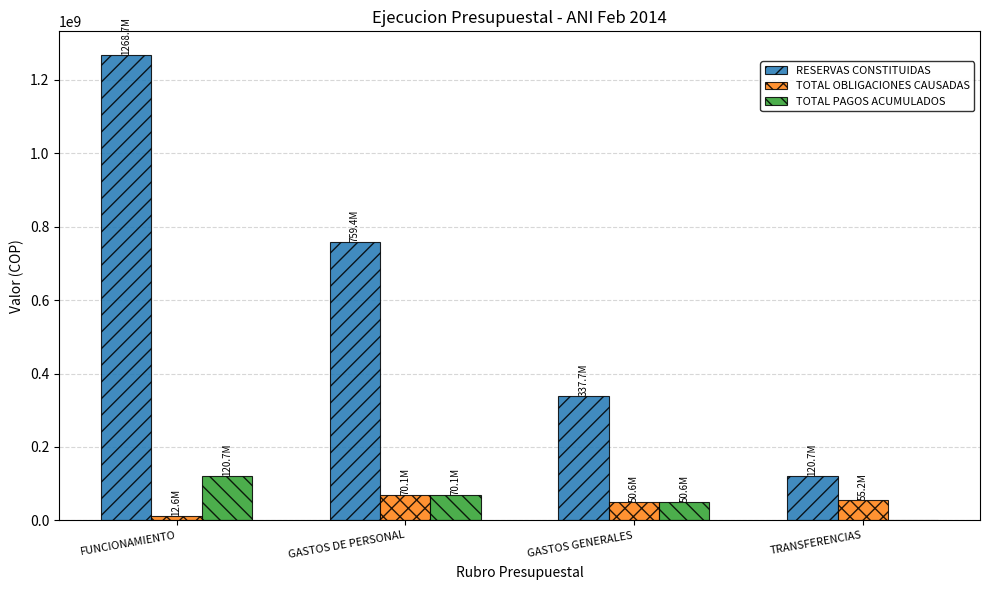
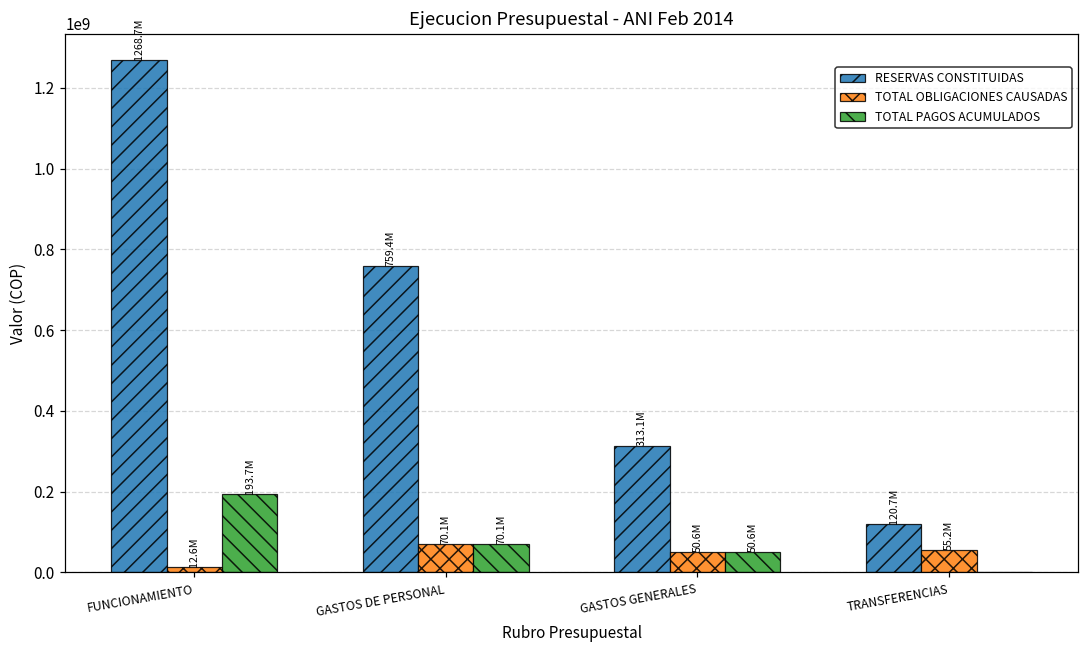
  {
    "RESERVAS CONSTITUIDAS": {
      "FUNCIONAMIENTO": "1268.7M",
      "GASTOS DE PERSONAL": "759.4M",
-     "GASTOS GENERALES": "337.7M",
+     "GASTOS GENERALES": "313.1M",
      "TRANSFERENCIAS": "120.7M"
    },
    "TOTAL OBLIGACIONES CAUSADAS": {
      "FUNCIONAMIENTO": "12.6M",
      "GASTOS DE PERSONAL": "70.1M",
      "GASTOS GENERALES": "50.6M",
      "TRANSFERENCIAS": "55.2M"
    },
    "TOTAL PAGOS ACUMULADOS": {
-     "FUNCIONAMIENTO": "120.7M",
+     "FUNCIONAMIENTO": "193.7M",
      "GASTOS DE PERSONAL": "70.1M",
      "GASTOS GENERALES": "50.6M"
    }
  }
